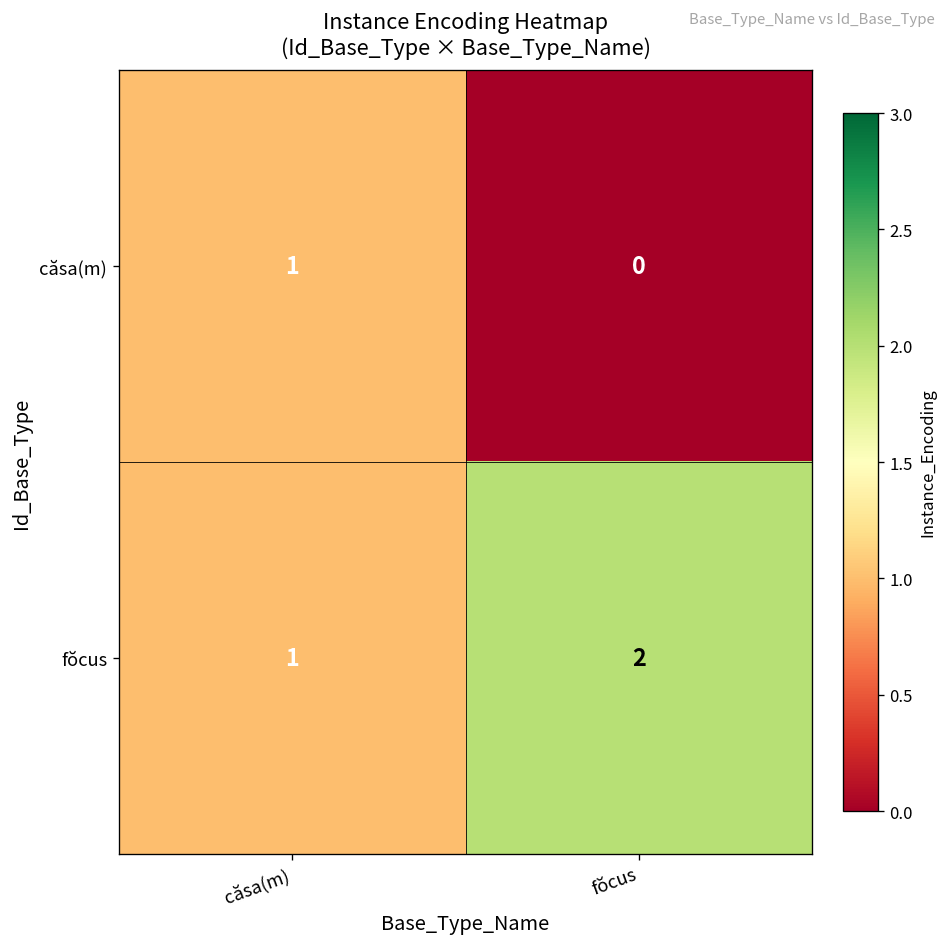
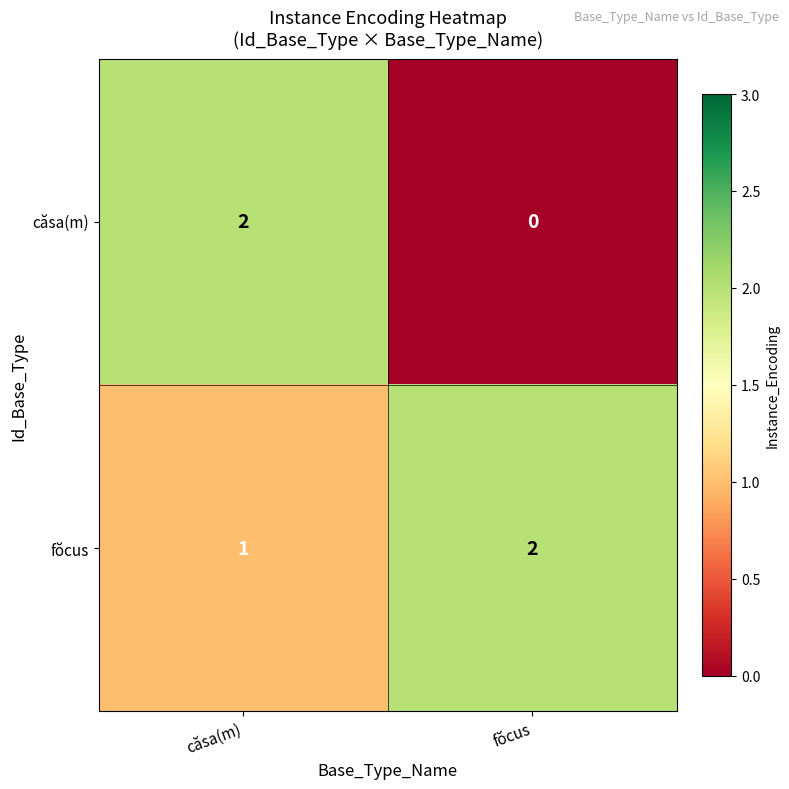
  {
    "căsa(m)": {
-     "căsa(m)": 1,
+     "căsa(m)": 2,
      "fŏcus": 0
    },
    "fŏcus": {
      "căsa(m)": 1,
      "fŏcus": 2
    }
  }
